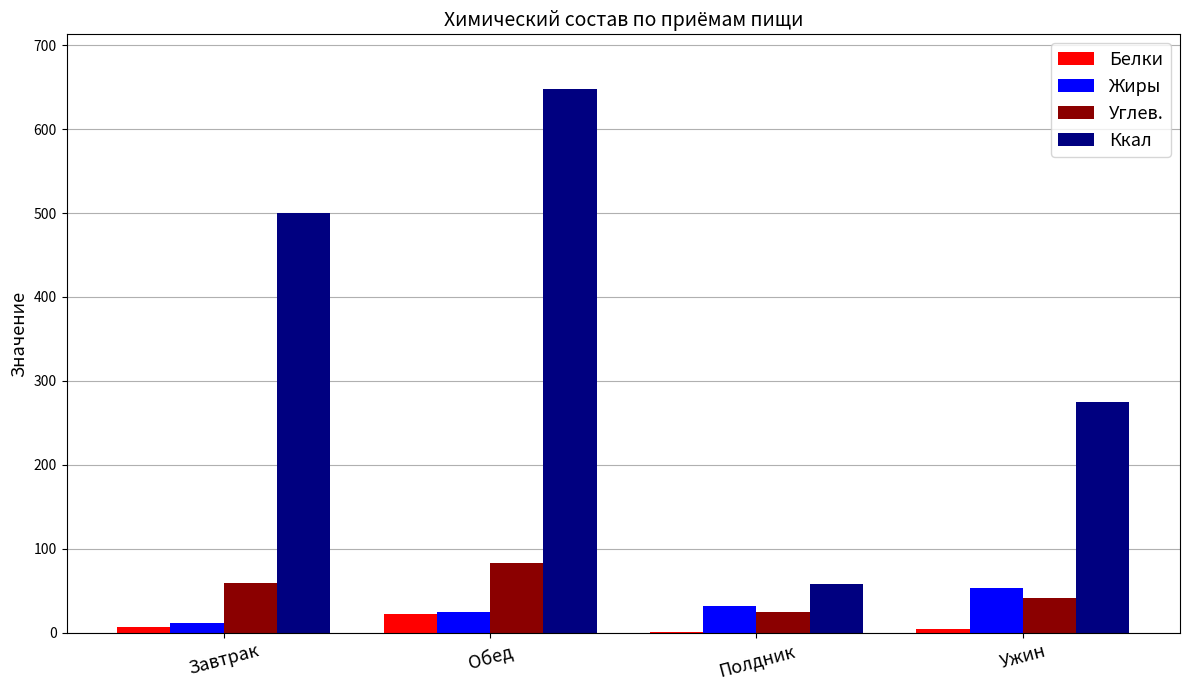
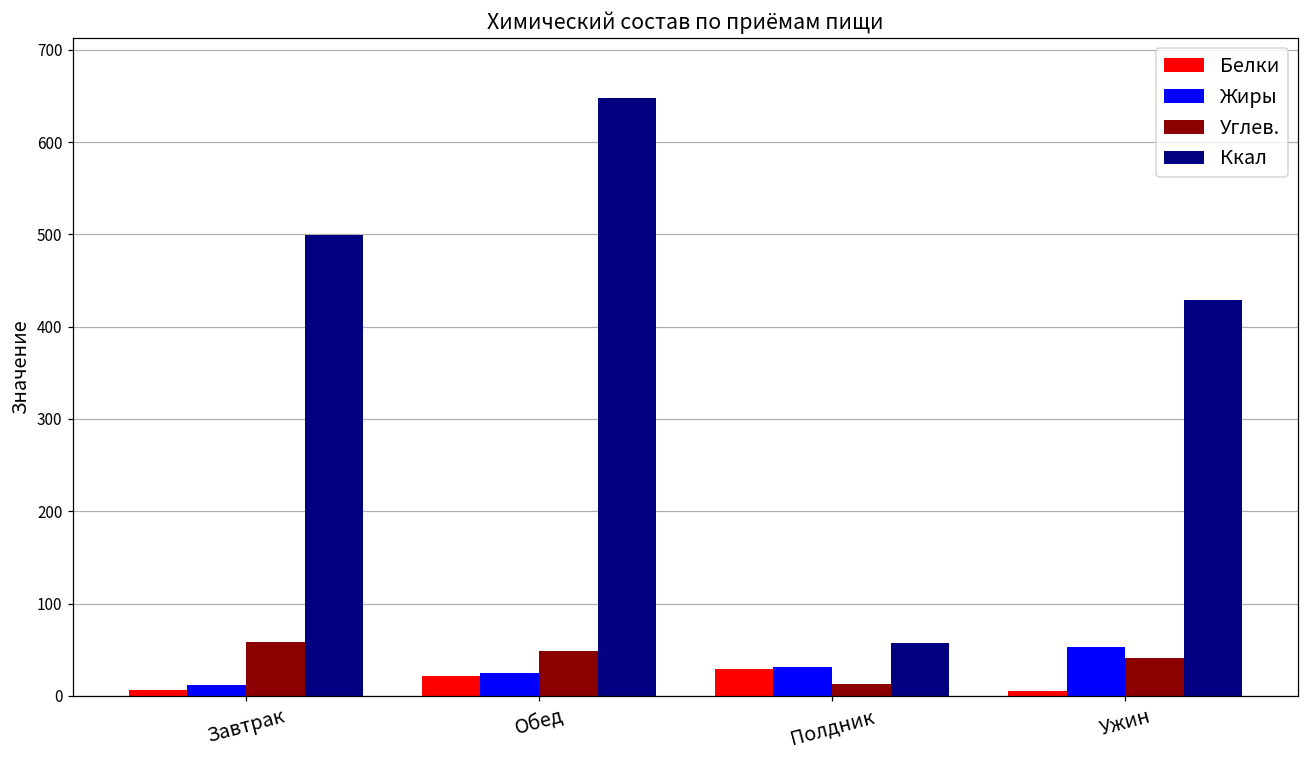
  {
    "Белки": {
      "Завтрак": 10,
      "Обед": 20,
-     "Полдник": 0,
+     "Полдник": 30,
      "Ужин": 0
    },
    "Жиры": {
      "Завтрак": 10,
      "Обед": 20,
      "Полдник": 30,
      "Ужин": 50
    },
    "Углев.": {
      "Завтрак": 60,
-     "Обед": 80,
-     "Полдник": 20,
+     "Обед": 50,
+     "Полдник": 10,
      "Ужин": 40
    },
    "Ккал": {
      "Завтрак": 500,
      "Обед": 650,
      "Полдник": 60,
-     "Ужин": 280
+     "Ужин": 430
    }
  }
